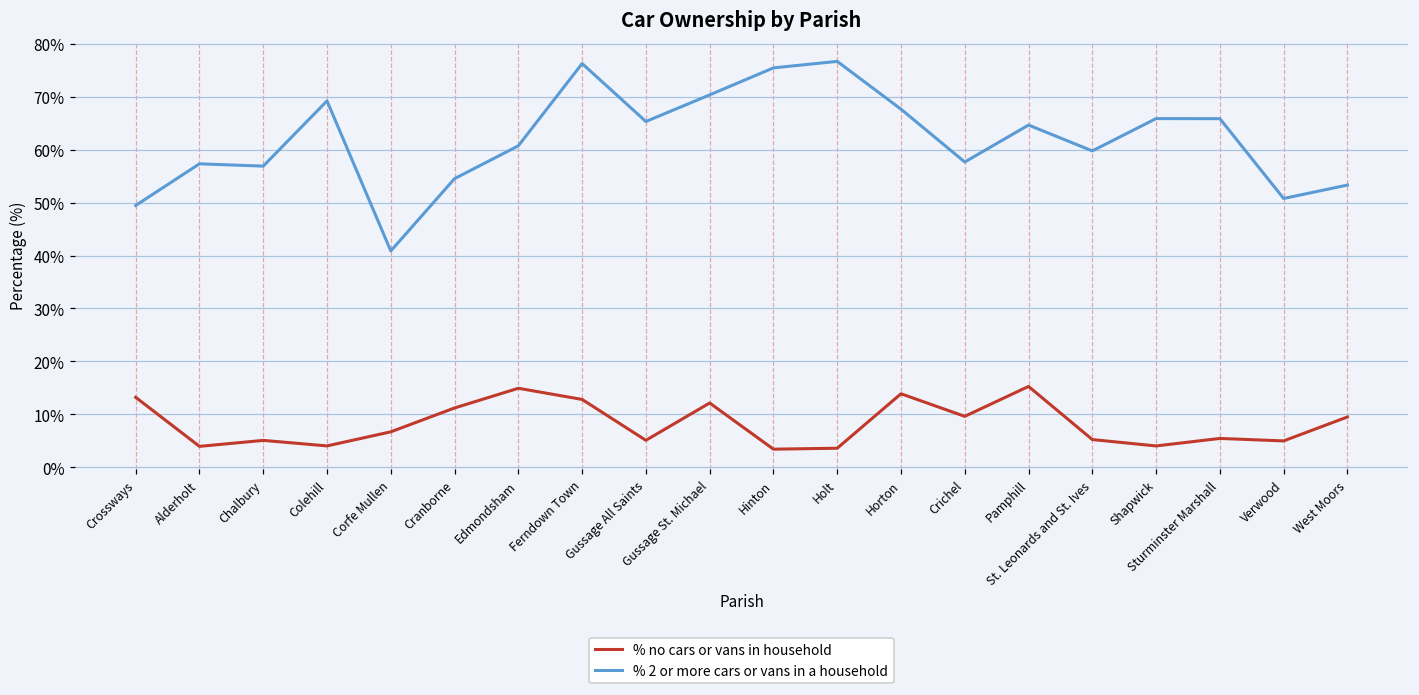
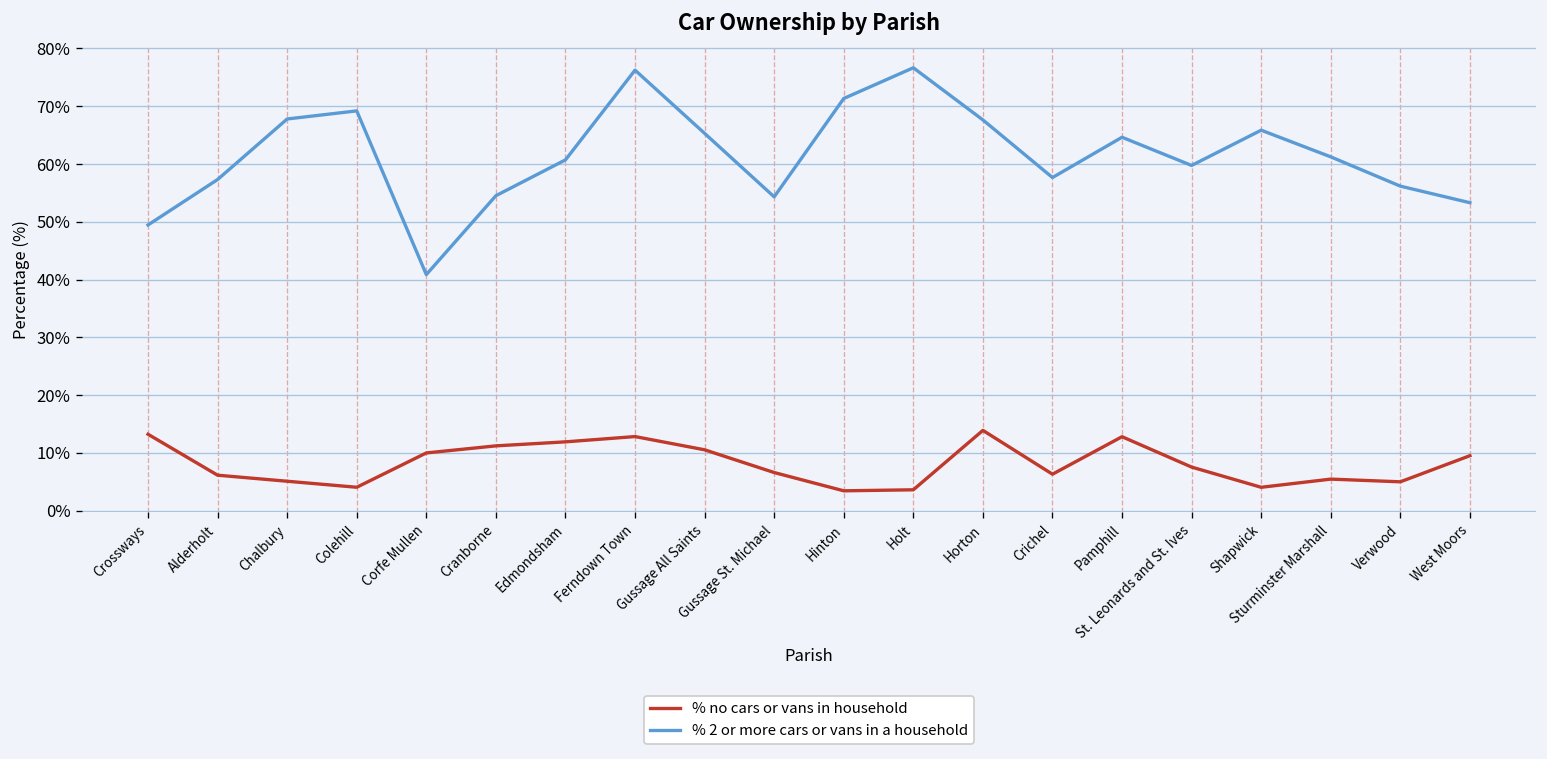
  {
    "% no cars or vans in household": {
      "Crossways": "13%",
-     "Alderholt": "4%",
+     "Alderholt": "6%",
      "Chalbury": "5%",
      "Colehill": "4%",
-     "Corfe Mullen": "7%",
+     "Corfe Mullen": "10%",
      "Cranborne": "11%",
-     "Edmondsham": "15%",
+     "Edmondsham": "12%",
      "Ferndown Town": "13%",
-     "Gussage All Saints": "5%",
-     "Gussage St. Michael": "12%",
+     "Gussage All Saints": "11%",
+     "Gussage St. Michael": "7%",
      "Hinton": "3%",
      "Holt": "4%",
      "Horton": "14%",
-     "Crichel": "10%",
-     "Pamphill": "15%",
-     "St. Leonards and St. Ives": "5%",
+     "Crichel": "6%",
+     "Pamphill": "13%",
+     "St. Leonards and St. Ives": "8%",
      "Shapwick": "4%",
      "Sturminster Marshall": "5%",
      "Verwood": "5%",
      "West Moors": "10%"
    },
    "% 2 or more cars or vans in a household": {
      "Crossways": "49%",
      "Alderholt": "57%",
-     "Chalbury": "57%",
+     "Chalbury": "68%",
      "Colehill": "69%",
      "Corfe Mullen": "41%",
      "Cranborne": "55%",
      "Edmondsham": "61%",
      "Ferndown Town": "76%",
      "Gussage All Saints": "65%",
-     "Gussage St. Michael": "70%",
-     "Hinton": "75%",
+     "Gussage St. Michael": "54%",
+     "Hinton": "71%",
      "Holt": "77%",
      "Horton": "68%",
      "Crichel": "58%",
      "Pamphill": "65%",
      "St. Leonards and St. Ives": "60%",
      "Shapwick": "66%",
-     "Sturminster Marshall": "66%",
-     "Verwood": "51%",
+     "Sturminster Marshall": "61%",
+     "Verwood": "56%",
      "West Moors": "53%"
    }
  }
